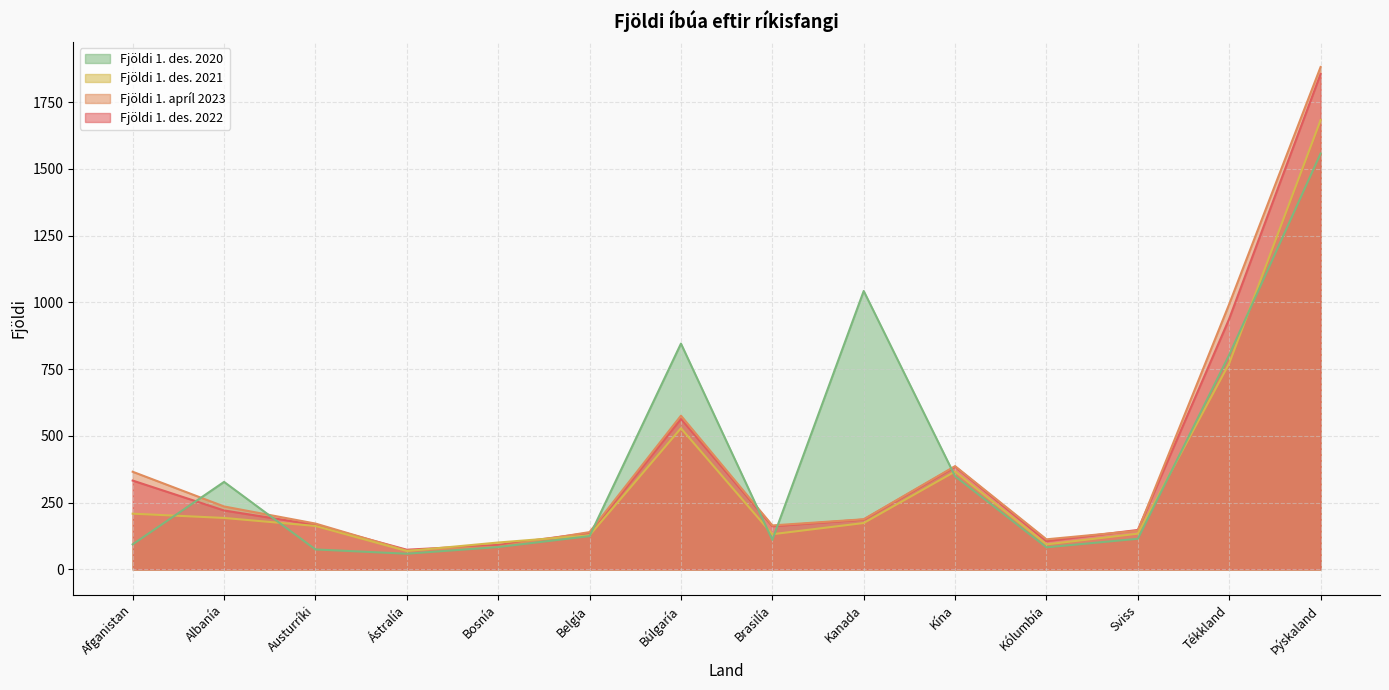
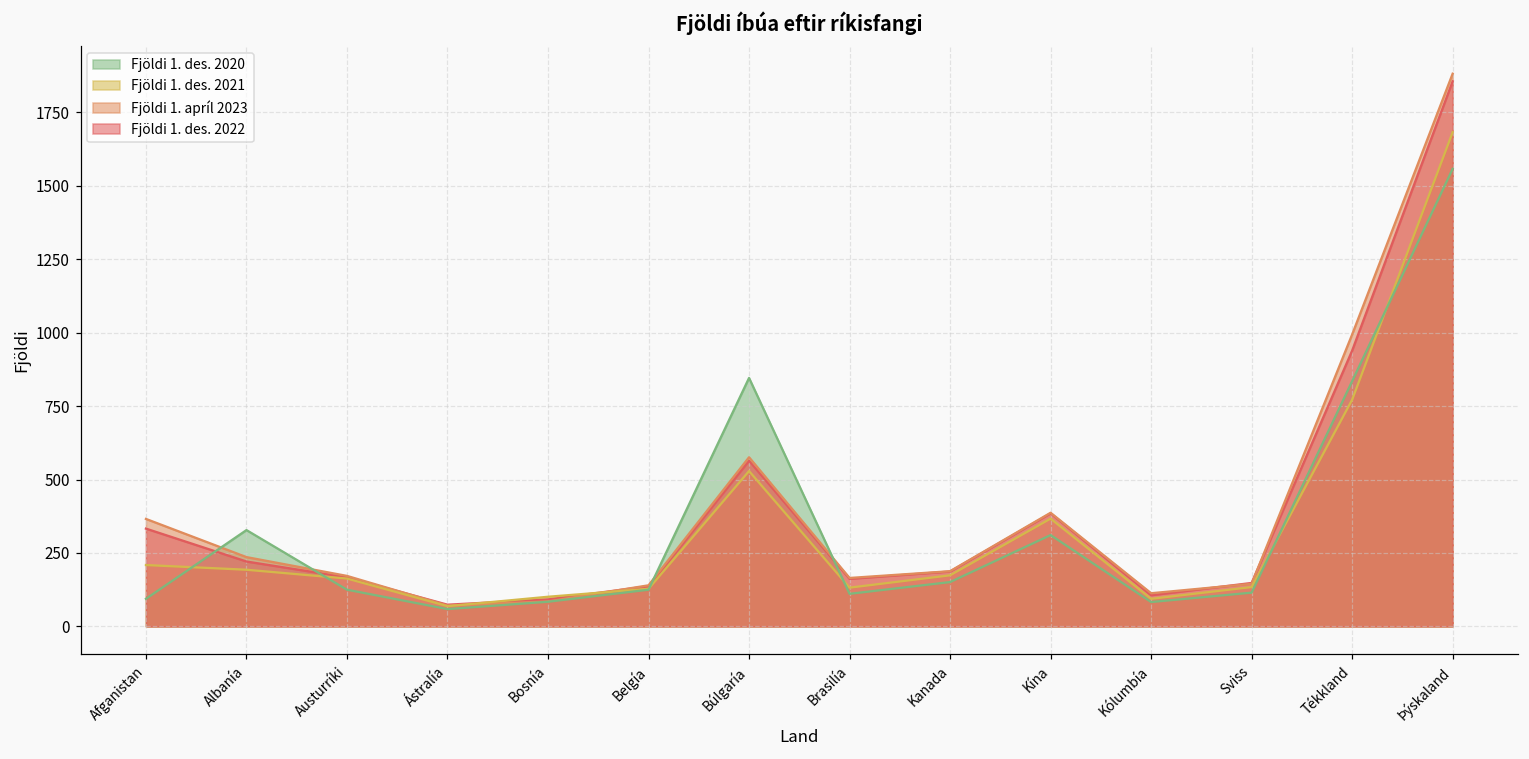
  {
    "Fjöldi 1. des. 2020": {
      "Afganistan": 90,
      "Albanía": 330,
-     "Austurríki": 80,
+     "Austurríki": 130,
      "Ástralía": 60,
      "Búlgaría": 850,
      "Brasilía": 110,
-     "Kanada": 1040,
-     "Kína": 350,
+     "Kanada": 150,
+     "Kína": 310,
      "Kólumbía": 80,
      "Sviss": 120,
-     "Tékkland": 800,
+     "Tékkland": 840,
      "Þýskaland": 1560
    }
  }
